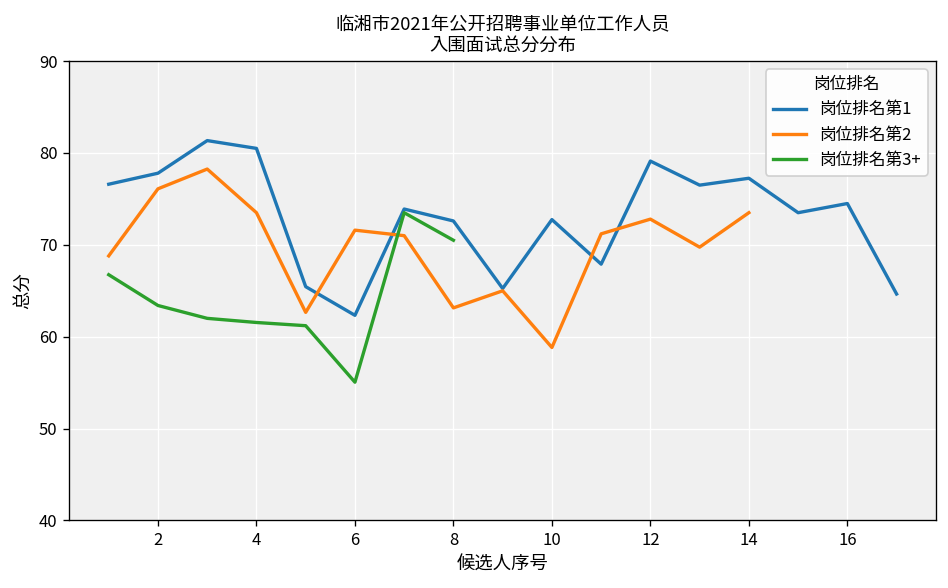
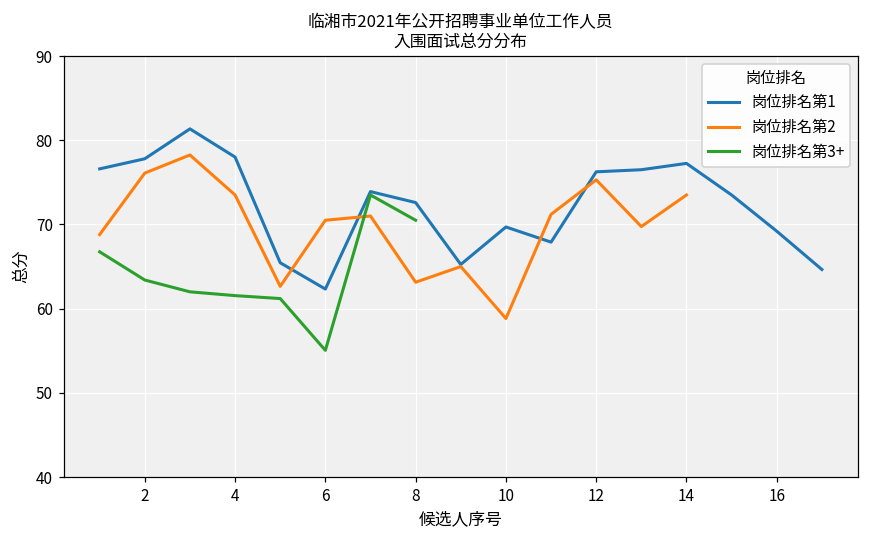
  {
    "岗位排名第1": {
      "2": 78,
-     "4": 81,
+     "4": 78,
      "6": 62,
      "8": 73,
-     "10": 73,
-     "12": 79,
+     "10": 70,
+     "12": 76,
      "14": 77,
-     "16": 75
+     "16": 69
    },
    "岗位排名第2": {
      "2": 76,
      "4": 74,
-     "6": 72,
+     "6": 71,
      "8": 63,
      "10": 59,
-     "12": 73,
+     "12": 75,
      "14": 74
    },
    "岗位排名第3+": {
      "2": 63,
      "4": 62,
      "6": 55,
      "8": 71
    }
  }
